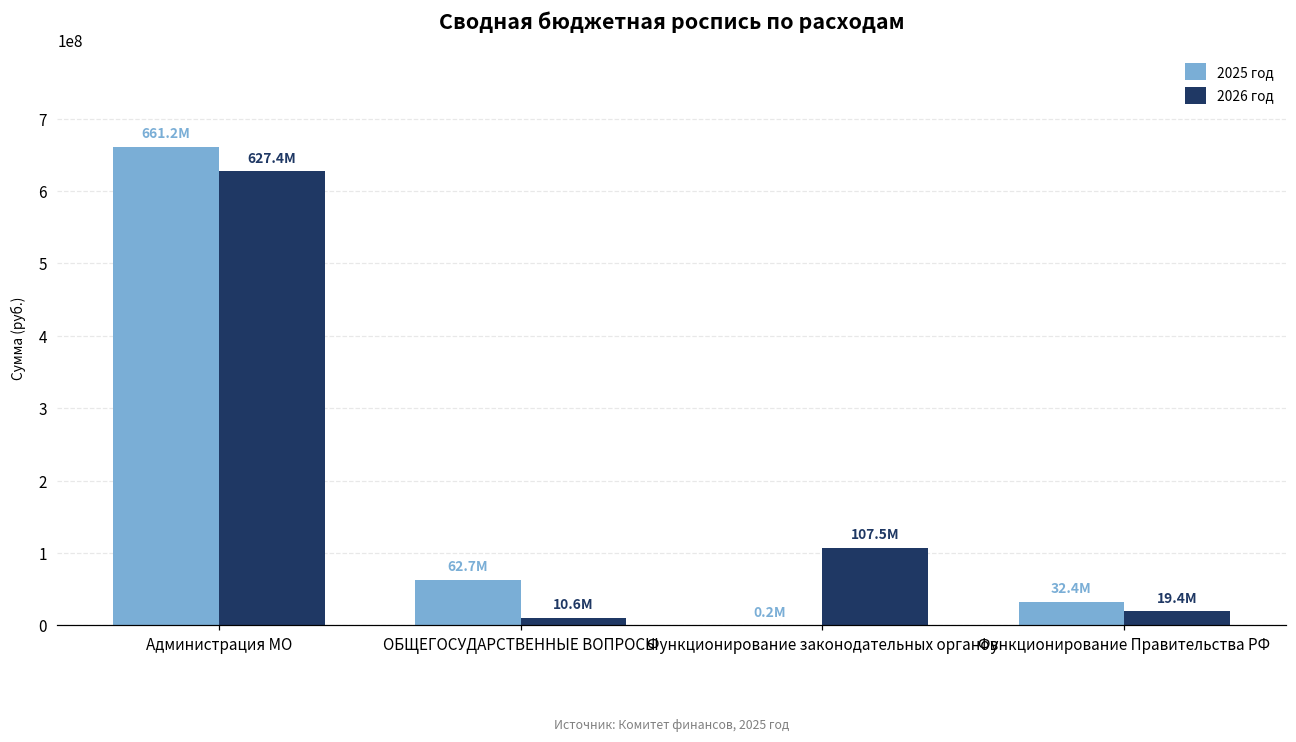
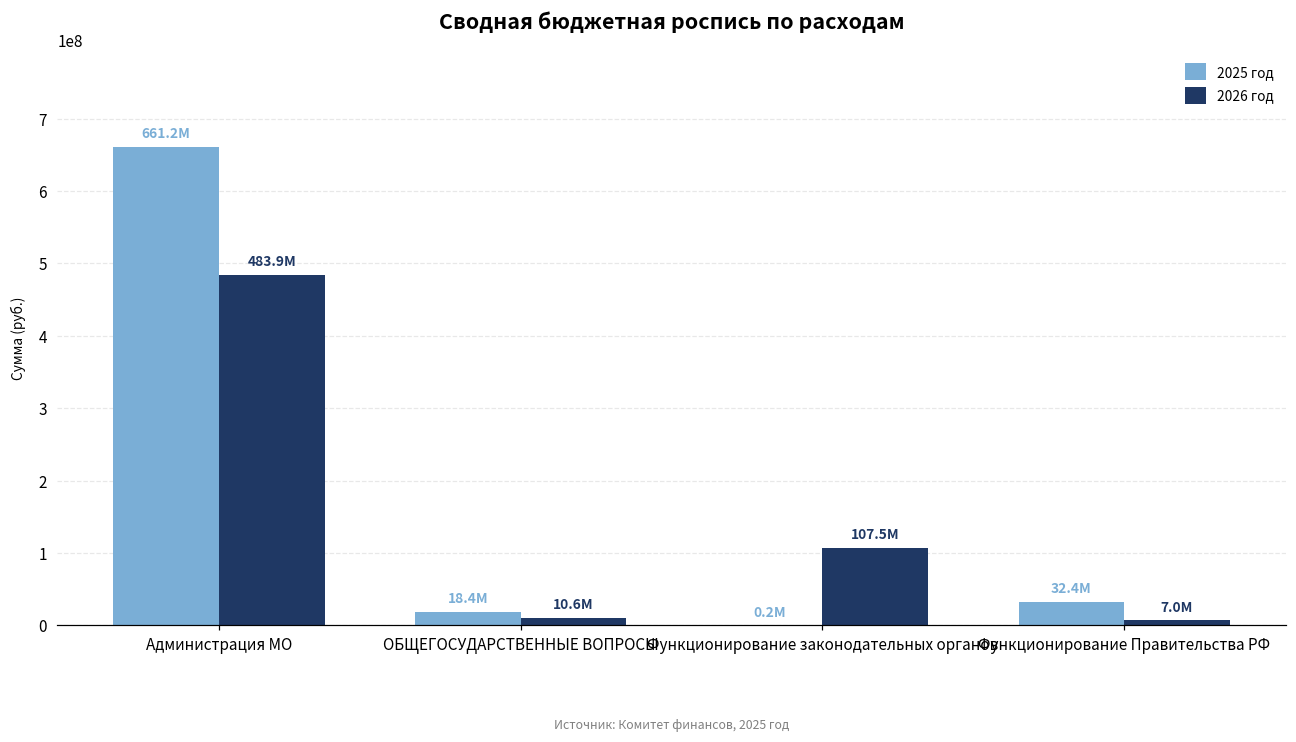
  {
    "2025 год": {
      "Администрация МО": "661.2M",
-     "ОБЩЕГОСУДАРСТВЕННЫЕ ВОПРОСЫ": "62.7M",
+     "ОБЩЕГОСУДАРСТВЕННЫЕ ВОПРОСЫ": "18.4M",
      "Функционирование законодательных органов": "0.2M",
      "Функционирование Правительства РФ": "32.4M"
    },
    "2026 год": {
-     "Администрация МО": "627.4M",
+     "Администрация МО": "483.9M",
      "ОБЩЕГОСУДАРСТВЕННЫЕ ВОПРОСЫ": "10.6M",
      "Функционирование законодательных органов": "107.5M",
-     "Функционирование Правительства РФ": "19.4M"
+     "Функционирование Правительства РФ": "7.0M"
    }
  }
